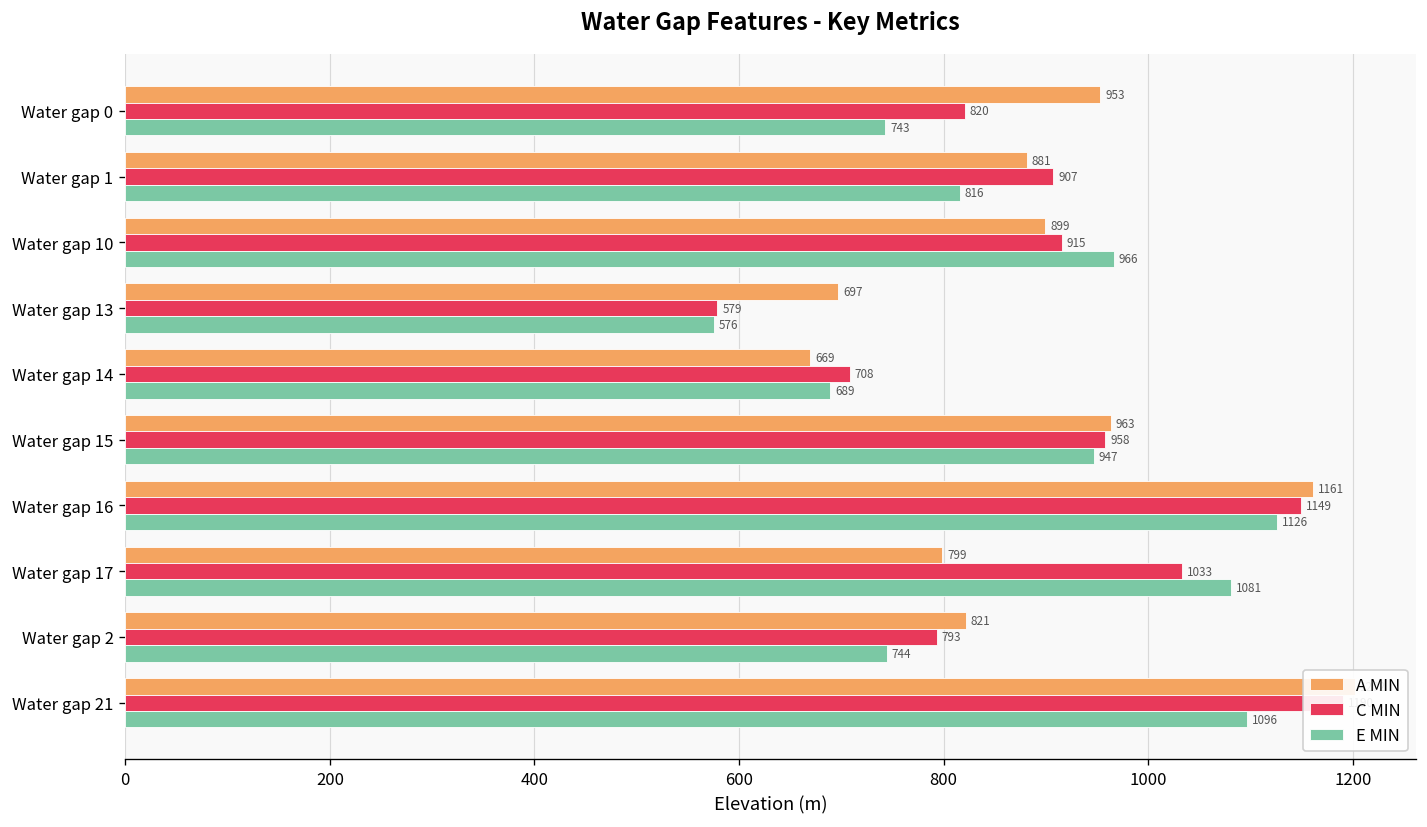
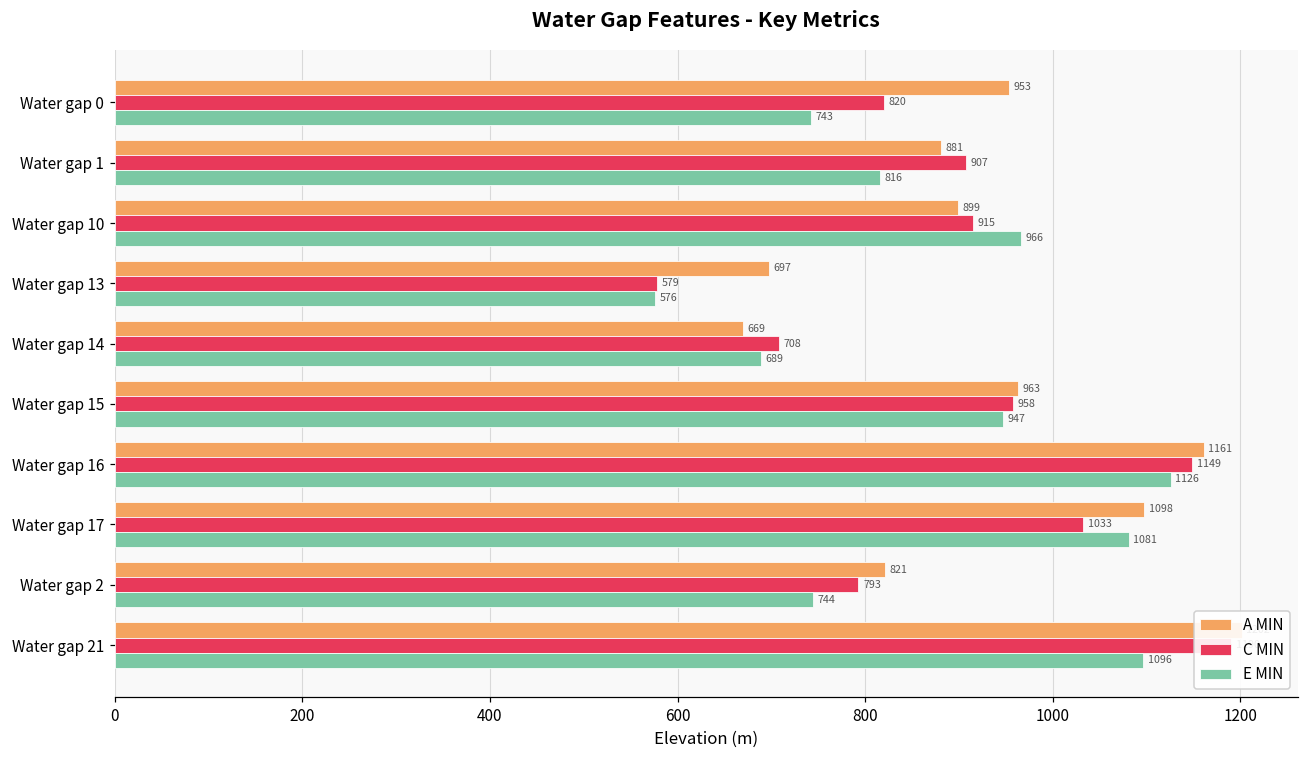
  {
    "A MIN": {
      "Water gap 0": 953,
      "Water gap 1": 881,
      "Water gap 10": 899,
      "Water gap 13": 697,
      "Water gap 14": 669,
      "Water gap 15": 963,
      "Water gap 16": 1161,
-     "Water gap 17": 799,
+     "Water gap 17": 1098,
      "Water gap 2": 821
    },
    "C MIN": {
      "Water gap 0": 820,
      "Water gap 1": 907,
      "Water gap 10": 915,
      "Water gap 13": 579,
      "Water gap 14": 708,
      "Water gap 15": 958,
      "Water gap 16": 1149,
      "Water gap 17": 1033,
      "Water gap 2": 793
    },
    "E MIN": {
      "Water gap 0": 743,
      "Water gap 1": 816,
      "Water gap 10": 966,
      "Water gap 13": 576,
      "Water gap 14": 689,
      "Water gap 15": 947,
      "Water gap 16": 1126,
      "Water gap 17": 1081,
      "Water gap 2": 744,
      "Water gap 21": 1096
    }
  }
